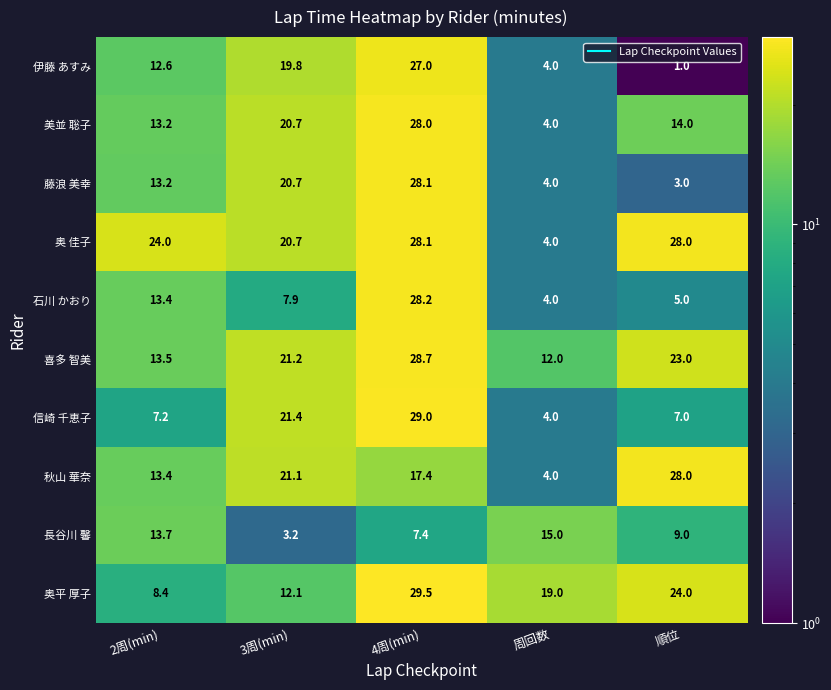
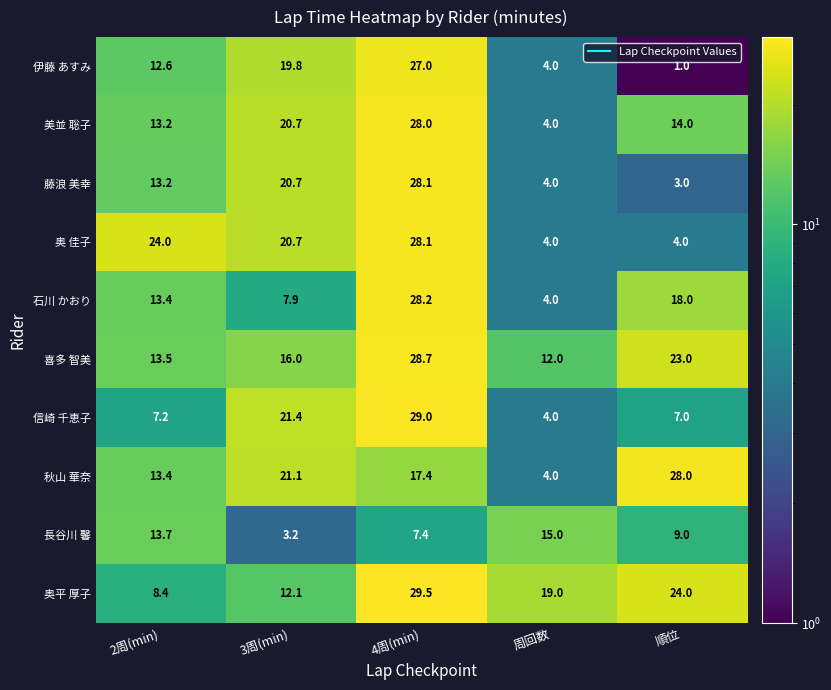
  {
    "伊藤 あすみ": {
      "2周(min)": 12.6,
      "3周(min)": 19.8,
      "4周(min)": 27.0,
      "周回数": 4.0
    },
    "美並 聡子": {
      "2周(min)": 13.2,
      "3周(min)": 20.7,
      "4周(min)": 28.0,
      "周回数": 4.0,
      "順位": 14.0
    },
    "藤浪 美幸": {
      "2周(min)": 13.2,
      "3周(min)": 20.7,
      "4周(min)": 28.1,
      "周回数": 4.0,
      "順位": 3.0
    },
    "奥 佳子": {
      "2周(min)": 24.0,
      "3周(min)": 20.7,
      "4周(min)": 28.1,
      "周回数": 4.0,
-     "順位": 28.0
+     "順位": 4.0
    },
    "石川 かおり": {
      "2周(min)": 13.4,
      "3周(min)": 7.9,
      "4周(min)": 28.2,
      "周回数": 4.0,
-     "順位": 5.0
+     "順位": 18.0
    },
    "喜多 智美": {
      "2周(min)": 13.5,
-     "3周(min)": 21.2,
+     "3周(min)": 16.0,
      "4周(min)": 28.7,
      "周回数": 12.0,
      "順位": 23.0
    },
    "信崎 千恵子": {
      "2周(min)": 7.2,
      "3周(min)": 21.4,
      "4周(min)": 29.0,
      "周回数": 4.0,
      "順位": 7.0
    },
    "秋山 華奈": {
      "2周(min)": 13.4,
      "3周(min)": 21.1,
      "4周(min)": 17.4,
      "周回数": 4.0,
      "順位": 28.0
    },
    "長谷川 馨": {
      "2周(min)": 13.7,
      "3周(min)": 3.2,
      "4周(min)": 7.4,
      "周回数": 15.0,
      "順位": 9.0
    },
    "奥平 厚子": {
      "2周(min)": 8.4,
      "3周(min)": 12.1,
      "4周(min)": 29.5,
      "周回数": 19.0,
      "順位": 24.0
    }
  }
